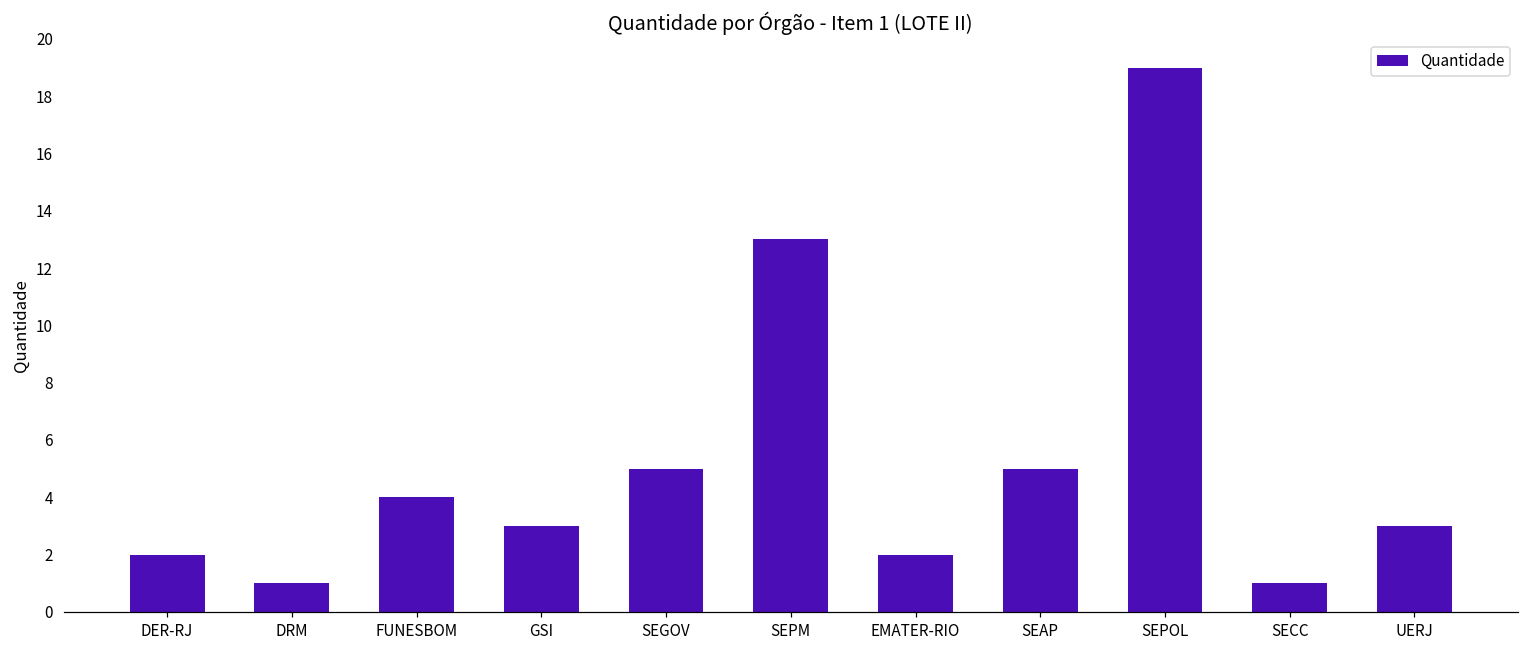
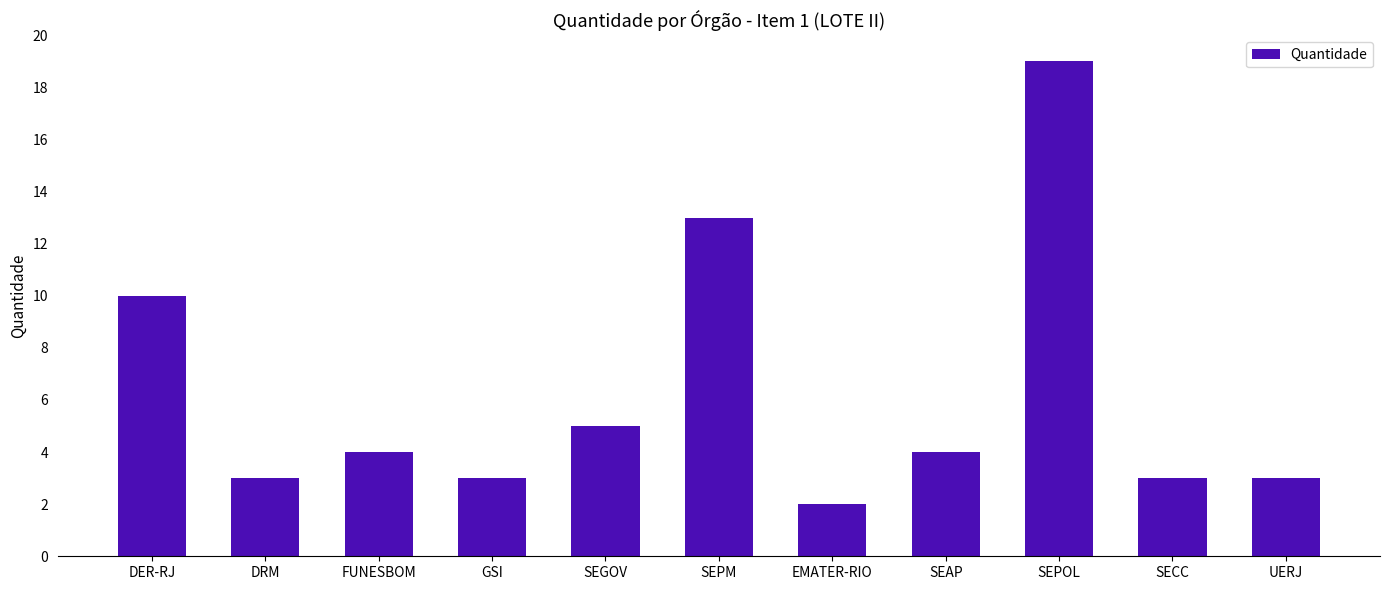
  {
-   "DER-RJ": 2,
-   "DRM": 1,
+   "DER-RJ": 10,
+   "DRM": 3,
    "FUNESBOM": 4,
    "GSI": 3,
    "SEGOV": 5,
    "SEPM": 13,
    "EMATER-RIO": 2,
-   "SEAP": 5,
+   "SEAP": 4,
    "SEPOL": 19,
-   "SECC": 1,
+   "SECC": 3,
    "UERJ": 3
  }
